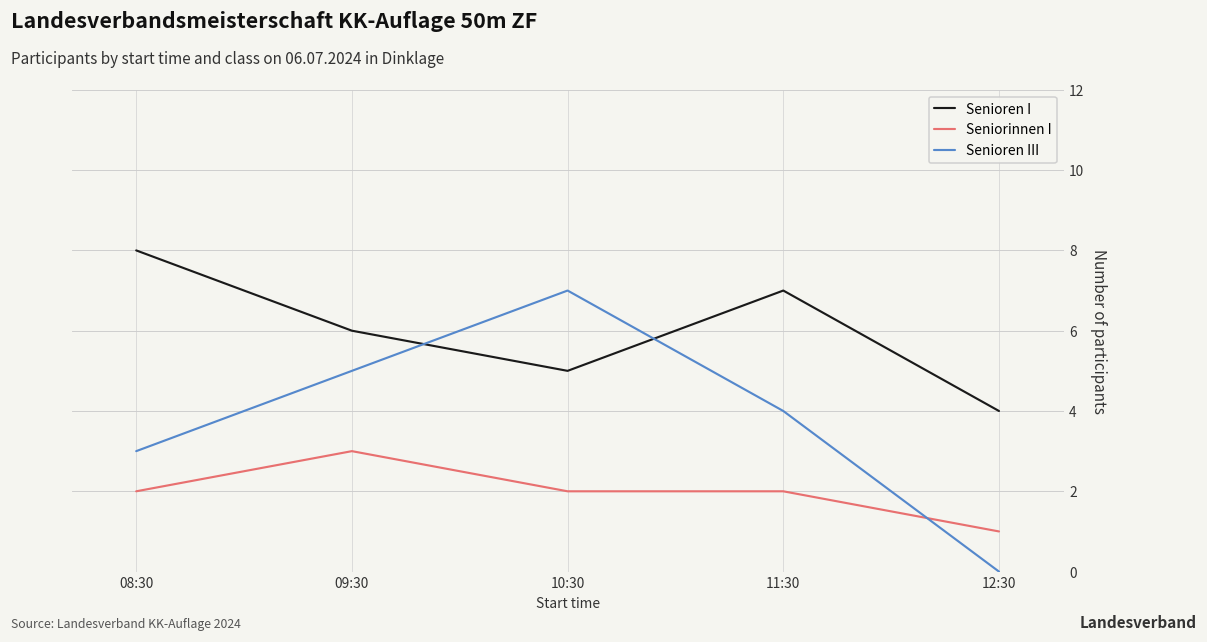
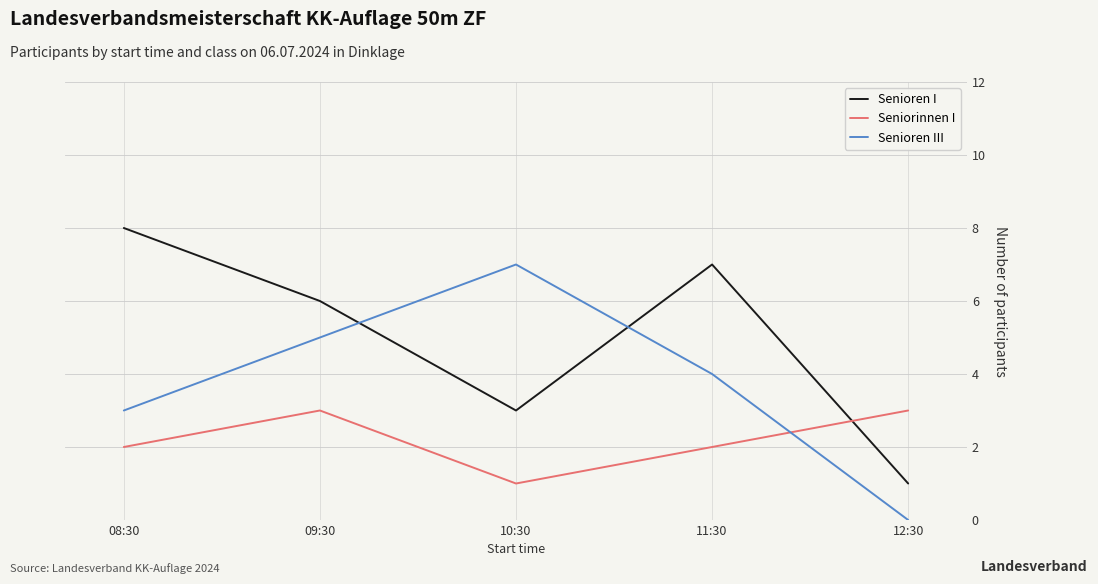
  {
    "Senioren I": {
      "08:30": 8,
      "09:30": 6,
-     "10:30": 5,
+     "10:30": 3,
      "11:30": 7,
-     "12:30": 4
+     "12:30": 1
    },
    "Seniorinnen I": {
      "08:30": 2,
      "09:30": 3,
-     "10:30": 2,
+     "10:30": 1,
      "11:30": 2,
-     "12:30": 1
+     "12:30": 3
    },
    "Senioren III": {
      "08:30": 3,
      "09:30": 5,
      "10:30": 7,
      "11:30": 4,
      "12:30": 0
    }
  }
